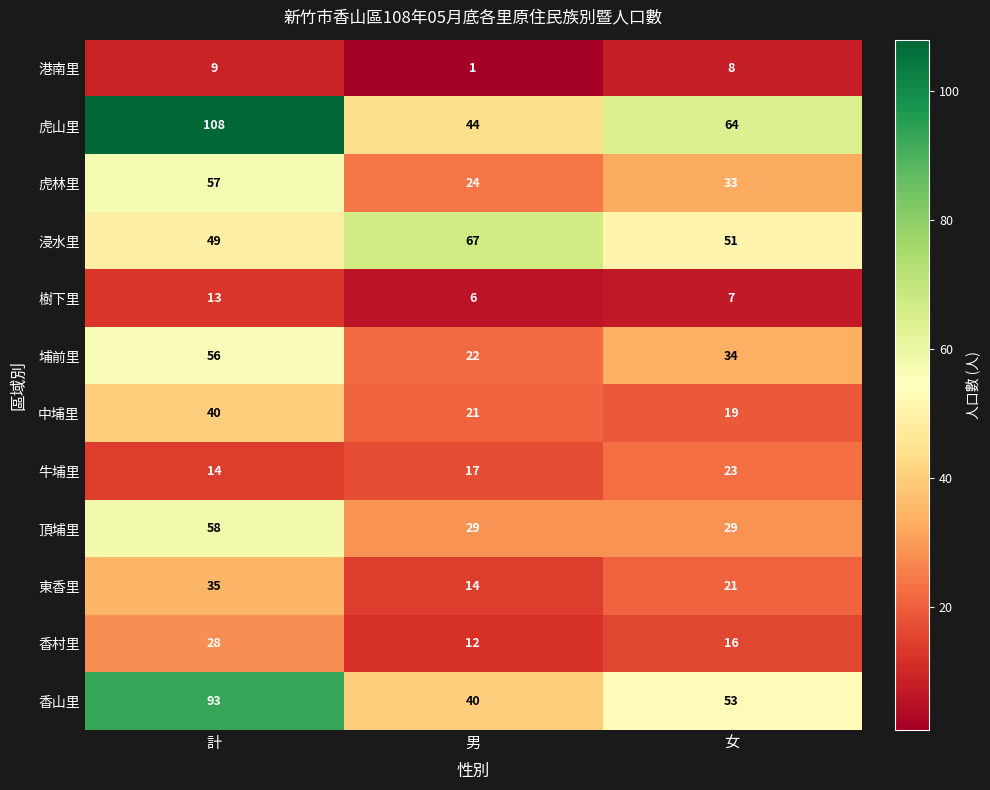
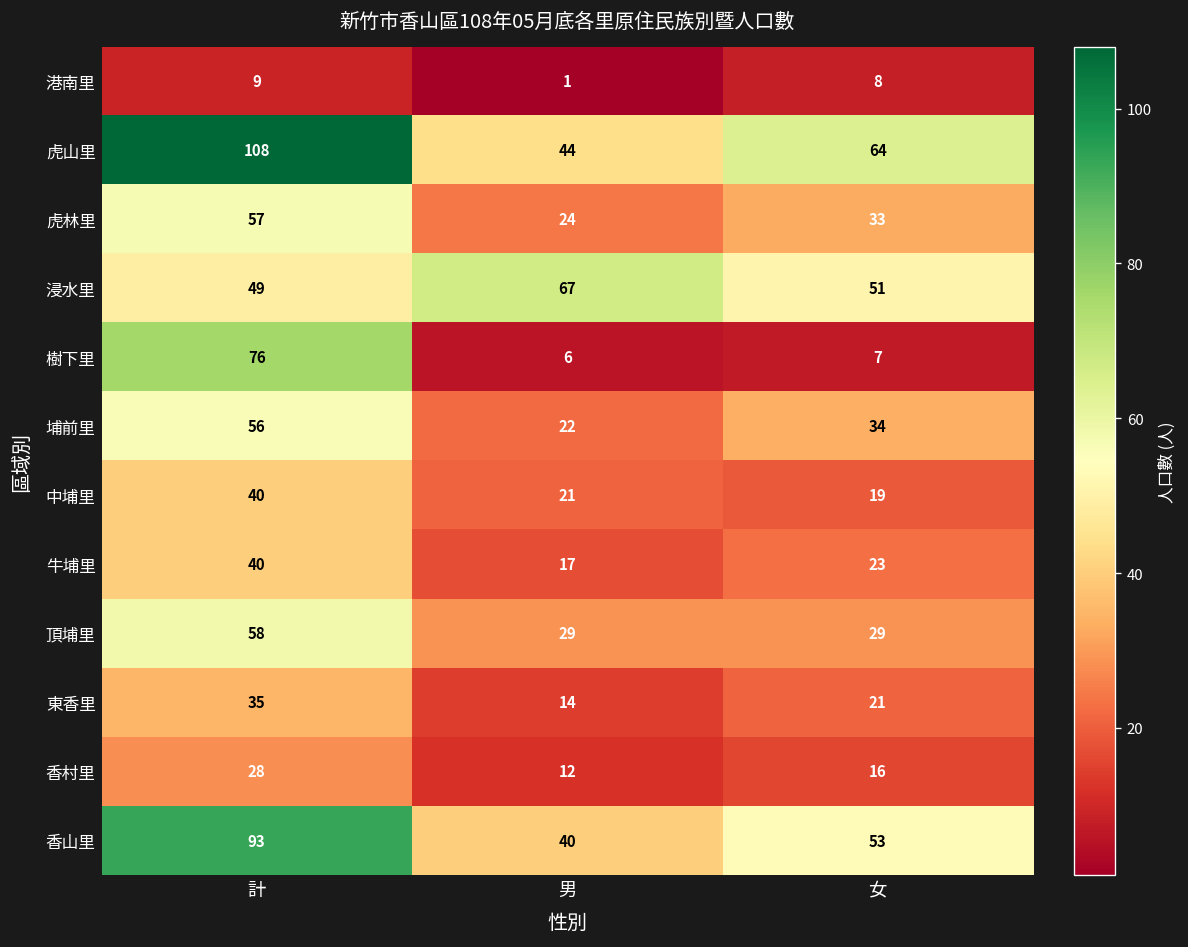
  {
    "港南里": {
      "計": 9,
      "男": 1,
      "女": 8
    },
    "虎山里": {
      "計": 108,
      "男": 44,
      "女": 64
    },
    "虎林里": {
      "計": 57,
      "男": 24,
      "女": 33
    },
    "浸水里": {
      "計": 49,
      "男": 67,
      "女": 51
    },
    "樹下里": {
-     "計": 13,
+     "計": 76,
      "男": 6,
      "女": 7
    },
    "埔前里": {
      "計": 56,
      "男": 22,
      "女": 34
    },
    "中埔里": {
      "計": 40,
      "男": 21,
      "女": 19
    },
    "牛埔里": {
-     "計": 14,
+     "計": 40,
      "男": 17,
      "女": 23
    },
    "頂埔里": {
      "計": 58,
      "男": 29,
      "女": 29
    },
    "東香里": {
      "計": 35,
      "男": 14,
      "女": 21
    },
    "香村里": {
      "計": 28,
      "男": 12,
      "女": 16
    },
    "香山里": {
      "計": 93,
      "男": 40,
      "女": 53
    }
  }
